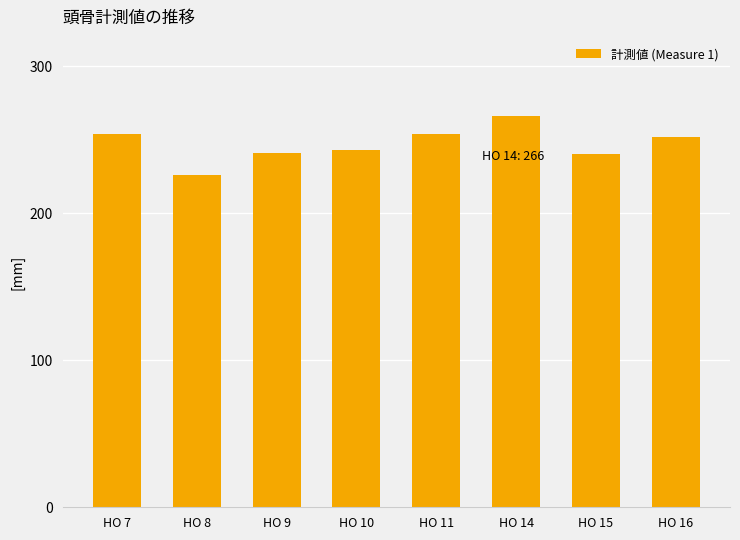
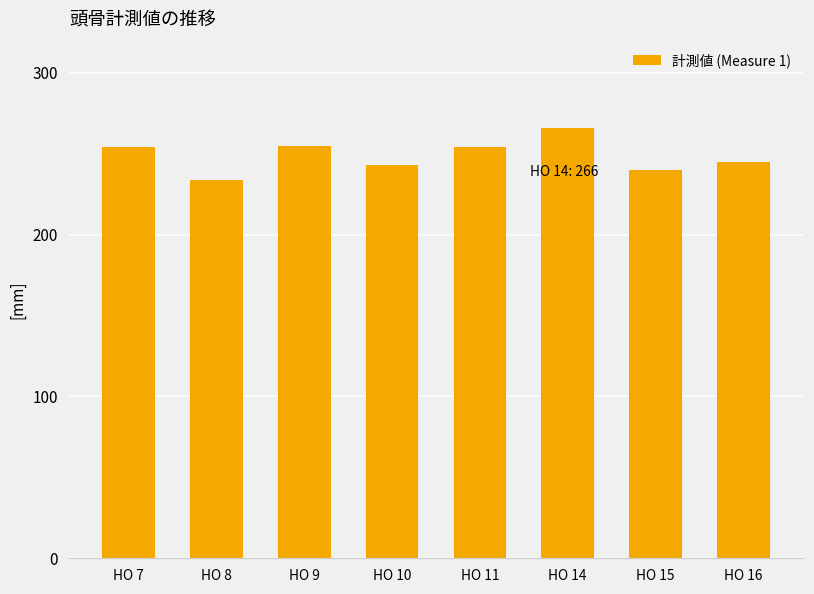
  {
    "HO 7": 254,
-   "HO 8": 226,
-   "HO 9": 241,
+   "HO 8": 234,
+   "HO 9": 255,
    "HO 10": 243,
    "HO 11": 254,
    "HO 15": 240,
-   "HO 16": 252
+   "HO 16": 245
  }
